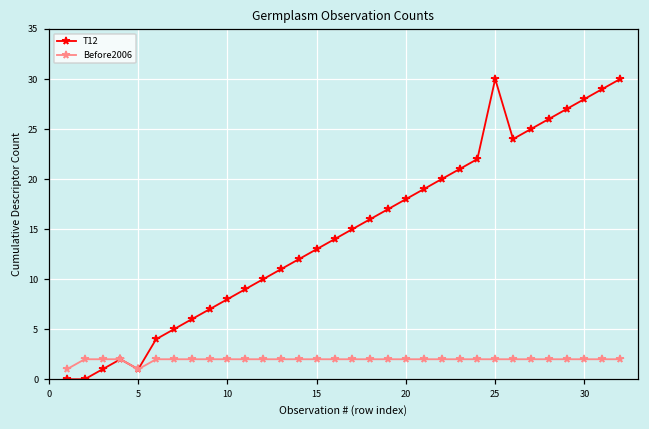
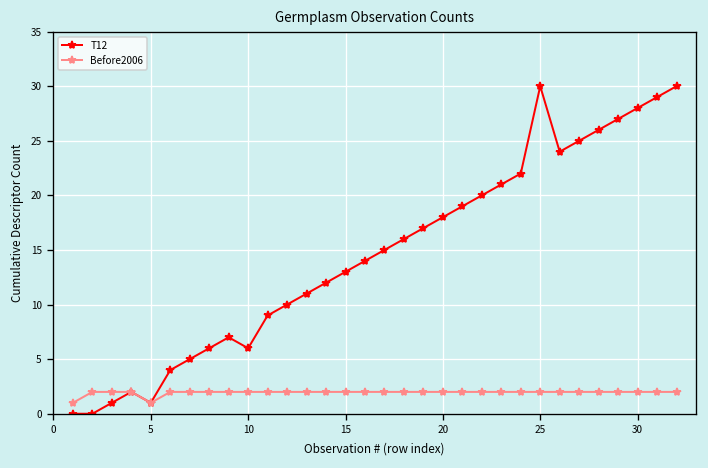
  {
    "T12": {
-     "10": 8,
+     "10": 6,
      "15": 13,
      "20": 18,
      "25": 30,
      "30": 28
    },
    "Before2006": {
      "10": 2,
      "15": 2,
      "20": 2,
      "25": 2,
      "30": 2
    }
  }
